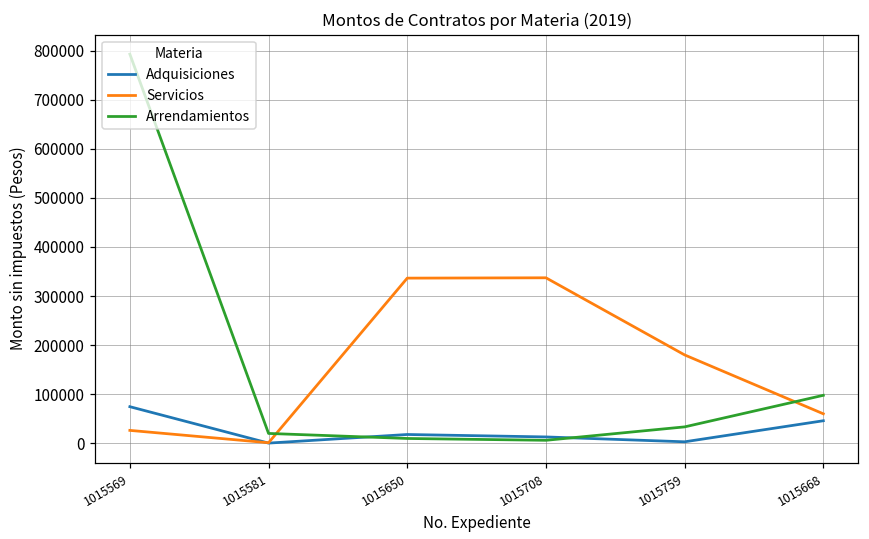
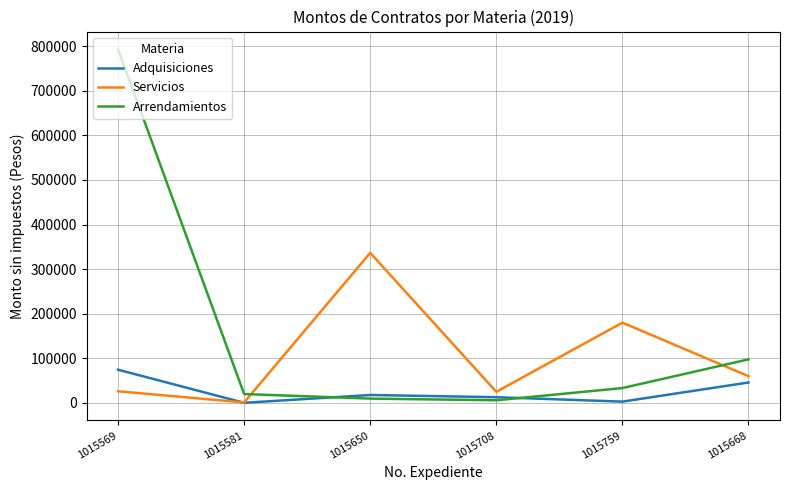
  {
    "Adquisiciones": {
      "1015569": 70000,
      "1015650": 20000,
      "1015708": 10000,
      "1015759": 0,
      "1015668": 50000
    },
    "Servicios": {
      "1015569": 30000,
      "1015650": 340000,
-     "1015708": 340000,
+     "1015708": 30000,
      "1015759": 180000,
      "1015668": 60000
    },
    "Arrendamientos": {
      "1015581": 20000,
      "1015650": 10000,
      "1015708": 10000,
      "1015759": 30000,
      "1015668": 100000
    }
  }
